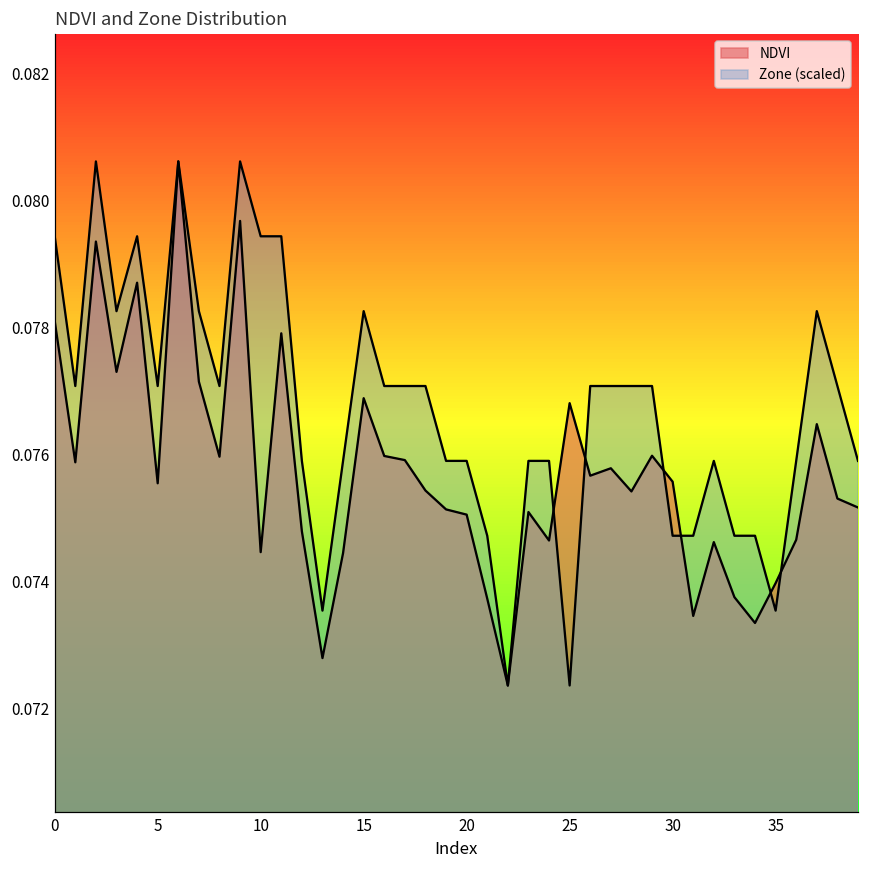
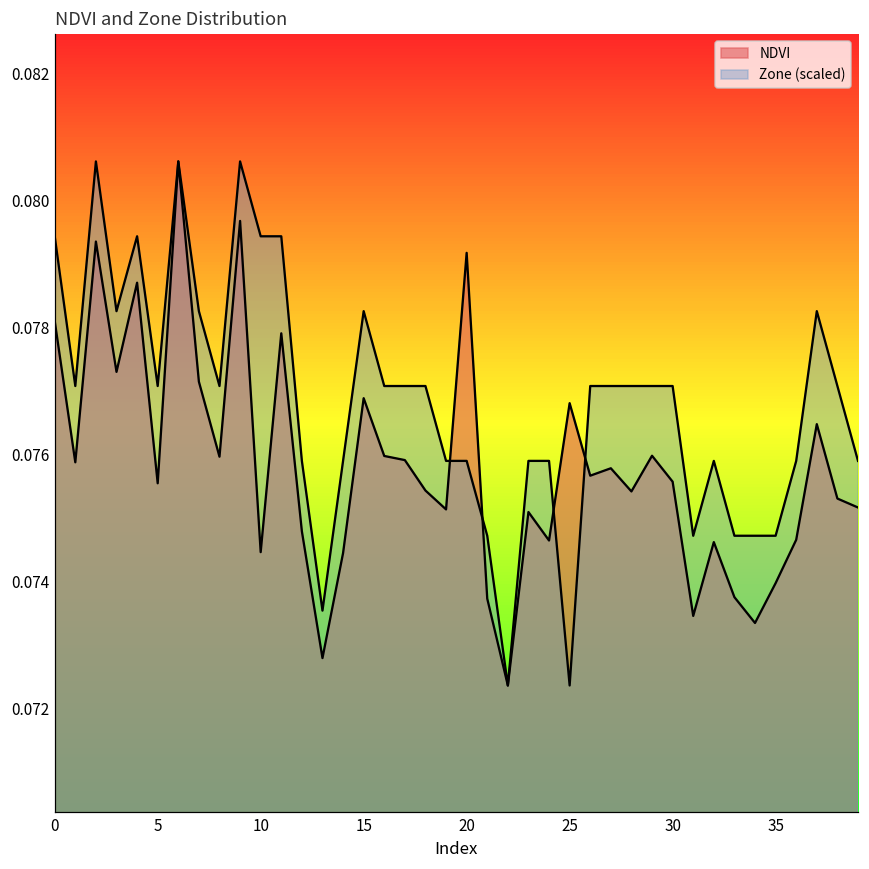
  {
    "NDVI": {
      "0": 0.0781,
      "5": 0.0755,
      "10": 0.0745,
      "15": 0.0769,
-     "20": 0.0750,
+     "20": 0.0792,
      "25": 0.0768,
      "30": 0.0756,
      "35": 0.0740
    },
    "Zone (scaled)": {
      "0": 0.0794,
      "5": 0.0771,
      "10": 0.0794,
      "15": 0.0783,
      "20": 0.0759,
      "25": 0.0724,
-     "30": 0.0747,
-     "35": 0.0735
+     "30": 0.0771,
+     "35": 0.0747
    }
  }
